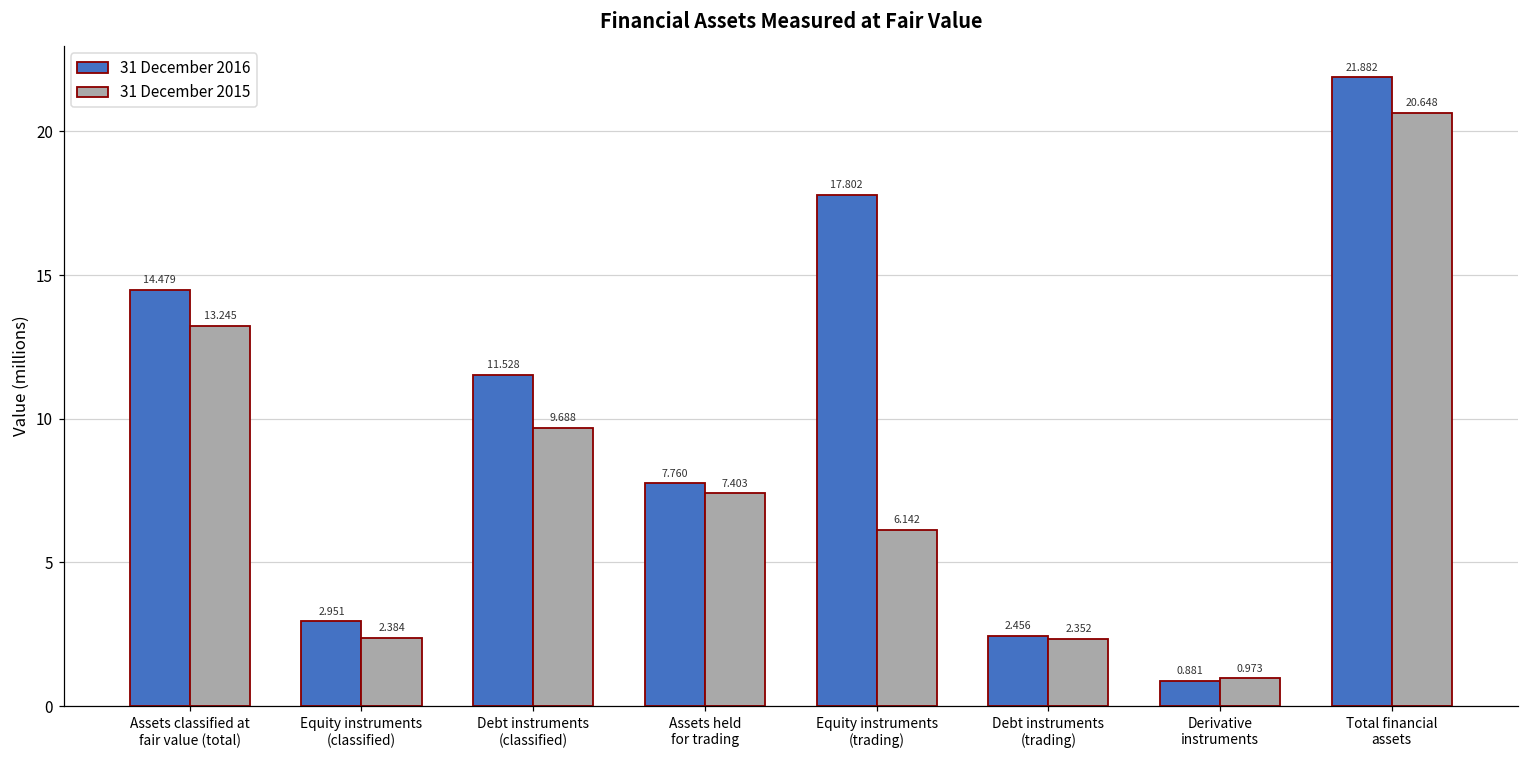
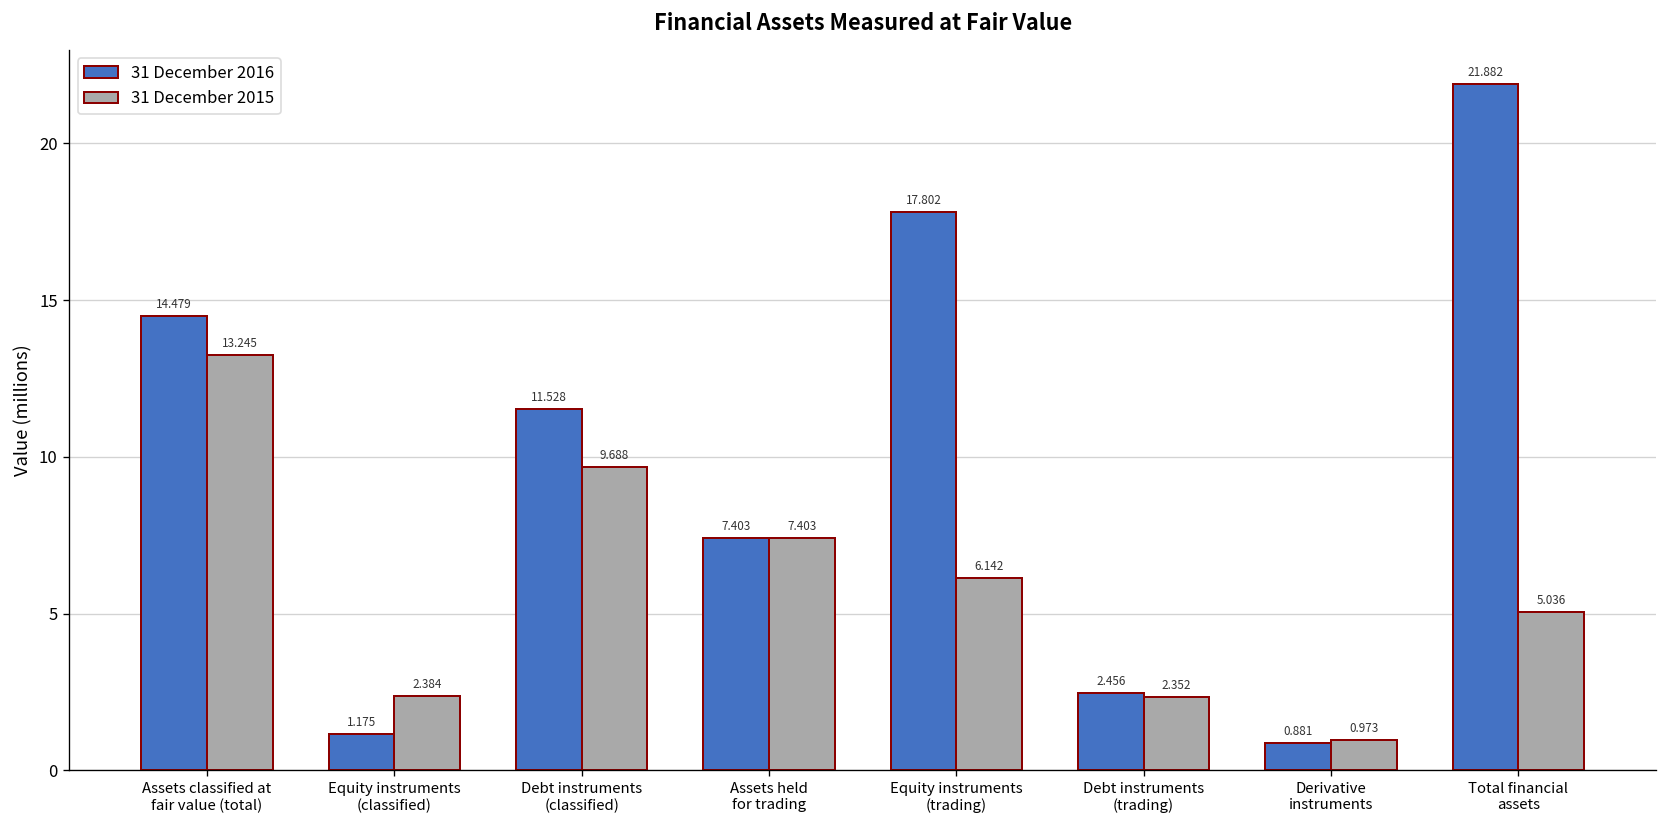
  {
    "31 December 2016": {
      "Assets classified at fair value (total)": 14.479,
-     "Equity instruments (classified)": 2.951,
+     "Equity instruments (classified)": 1.175,
      "Debt instruments (classified)": 11.528,
-     "Assets held for trading": 7.760,
+     "Assets held for trading": 7.403,
      "Equity instruments (trading)": 17.802,
      "Debt instruments (trading)": 2.456,
      "Derivative instruments": 0.881,
      "Total financial assets": 21.882
    },
    "31 December 2015": {
      "Assets classified at fair value (total)": 13.245,
      "Equity instruments (classified)": 2.384,
      "Debt instruments (classified)": 9.688,
      "Assets held for trading": 7.403,
      "Equity instruments (trading)": 6.142,
      "Debt instruments (trading)": 2.352,
      "Derivative instruments": 0.973,
-     "Total financial assets": 20.648
+     "Total financial assets": 5.036
    }
  }
